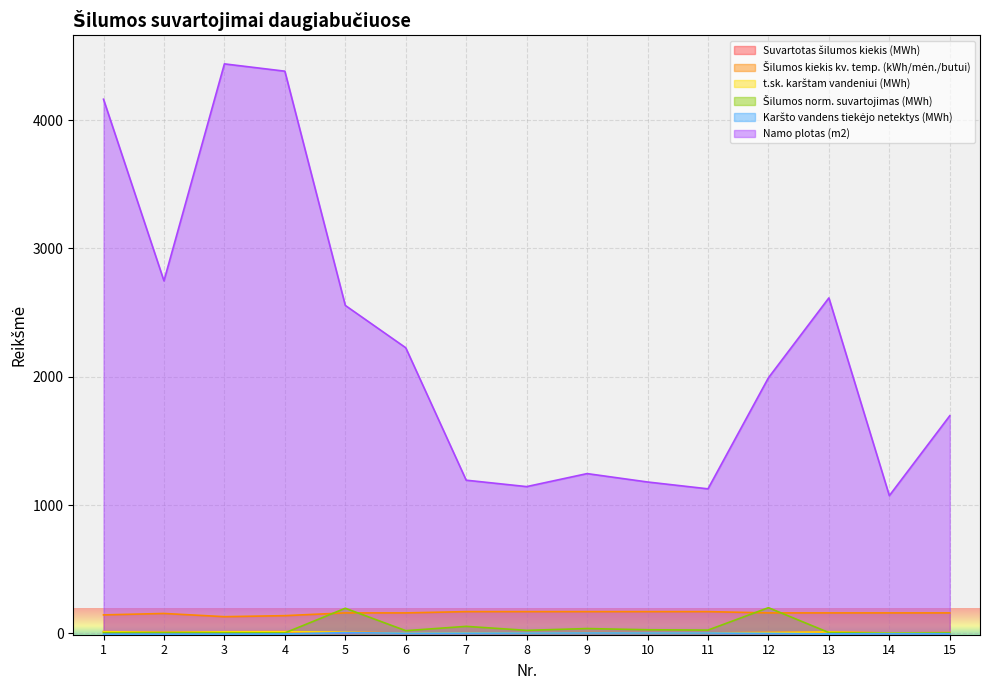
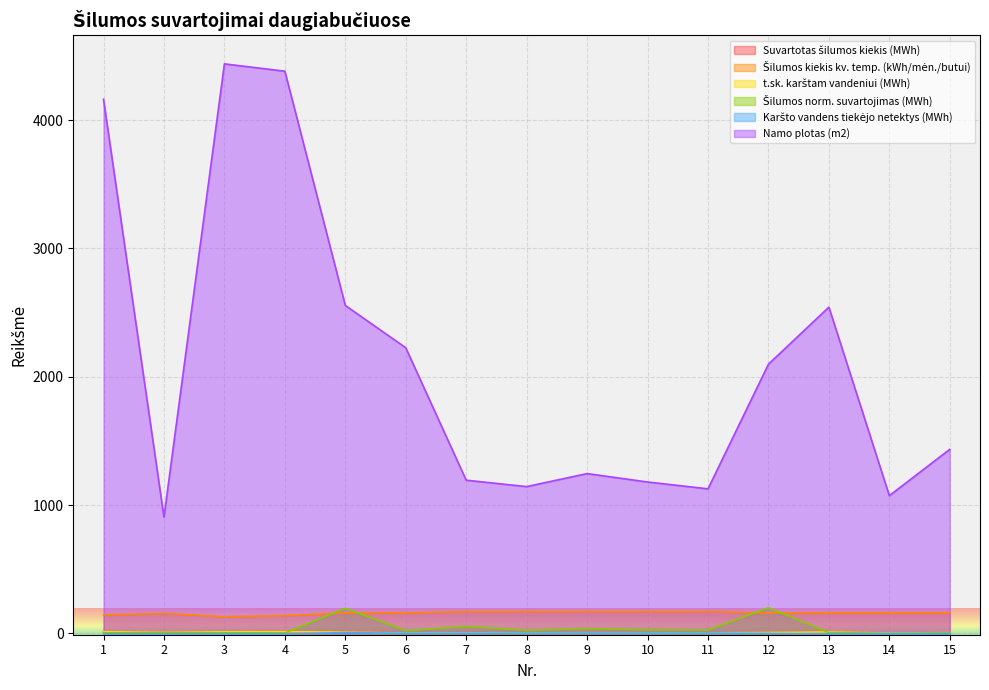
  {
    "Šilumos norm. suvartojimas (MWh)": {
      "5": 200,
      "7": 60,
      "9": 40,
      "10": 30,
      "11": 30,
      "12": 200
    },
    "Namo plotas (m2)": {
      "1": 4160,
-     "2": 2750,
+     "2": 910,
      "3": 4440,
      "4": 4380,
      "5": 2560,
      "6": 2230,
      "7": 1190,
      "8": 1140,
      "9": 1250,
      "10": 1180,
      "11": 1130,
-     "12": 1990,
-     "13": 2610,
+     "12": 2100,
+     "13": 2540,
      "14": 1070,
-     "15": 1700
+     "15": 1430
    }
  }
